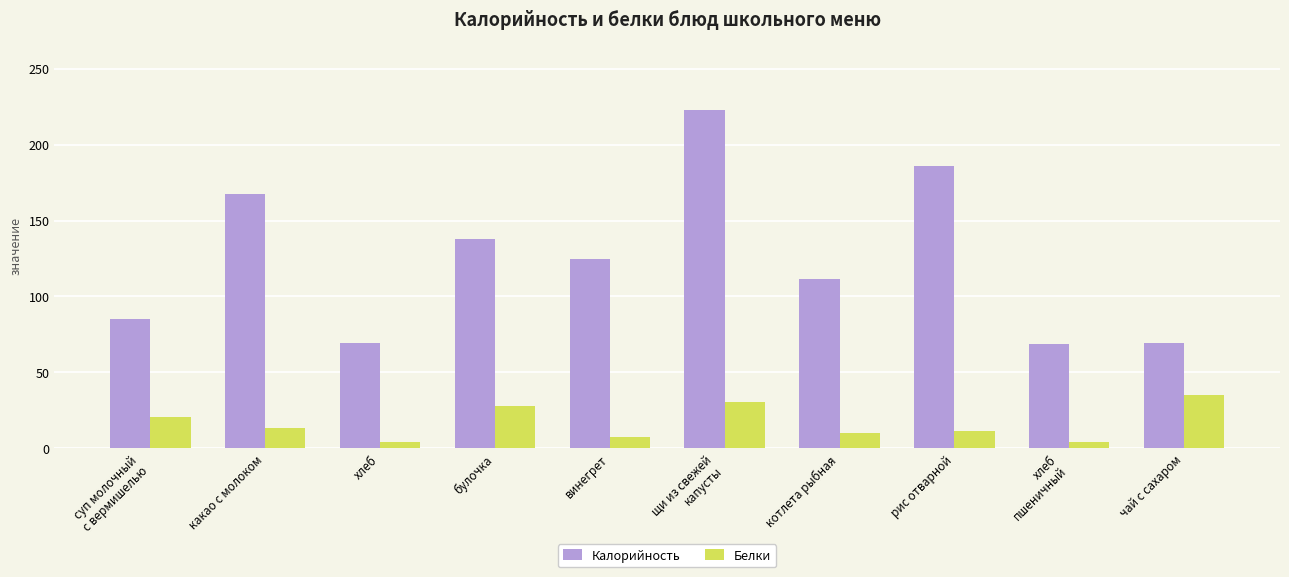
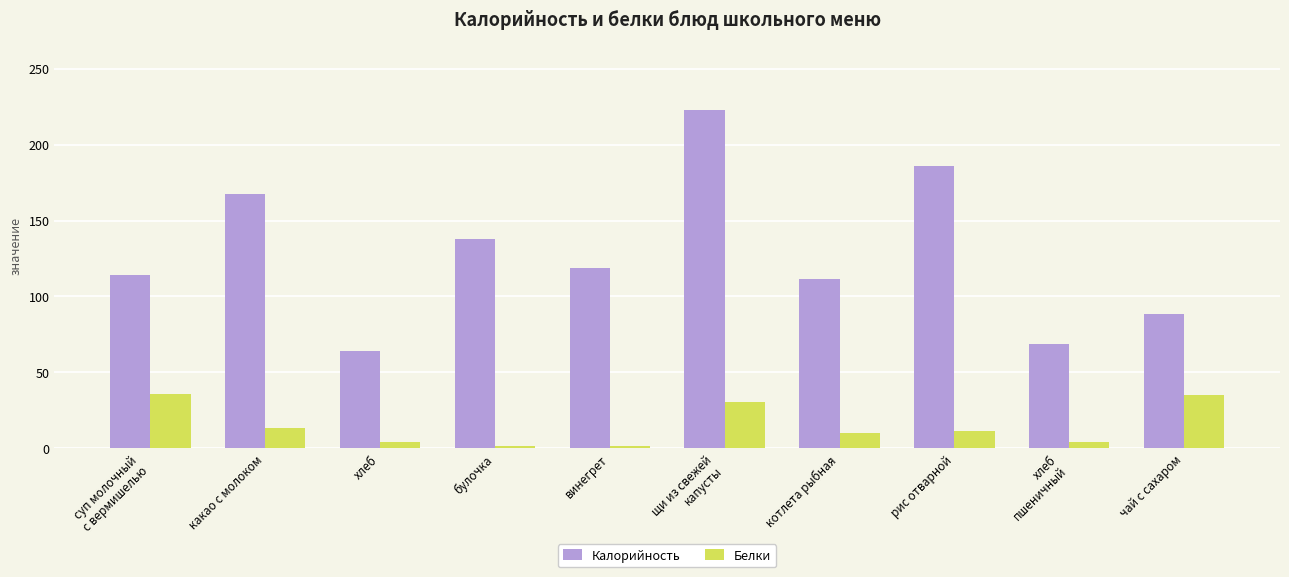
  {
    "Калорийность": {
-     "суп молочный с вермишелью": 85,
+     "суп молочный с вермишелью": 114,
      "какао с молоком": 168,
-     "хлеб": 69,
+     "хлеб": 64,
      "булочка": 138,
-     "винегрет": 125,
+     "винегрет": 119,
      "щи из свежей капусты": 223,
      "котлета рыбная": 111,
      "рис отварной": 186,
      "хлеб пшеничный": 69,
-     "чай с сахаром": 69
+     "чай с сахаром": 89
    },
    "Белки": {
-     "суп молочный с вермишелью": 21,
+     "суп молочный с вермишелью": 36,
      "какао с молоком": 13,
      "хлеб": 4,
-     "булочка": 28,
-     "винегрет": 8,
+     "булочка": 2,
+     "винегрет": 1,
      "щи из свежей капусты": 30,
      "котлета рыбная": 10,
      "рис отварной": 11,
      "хлеб пшеничный": 4,
      "чай с сахаром": 35
    }
  }
